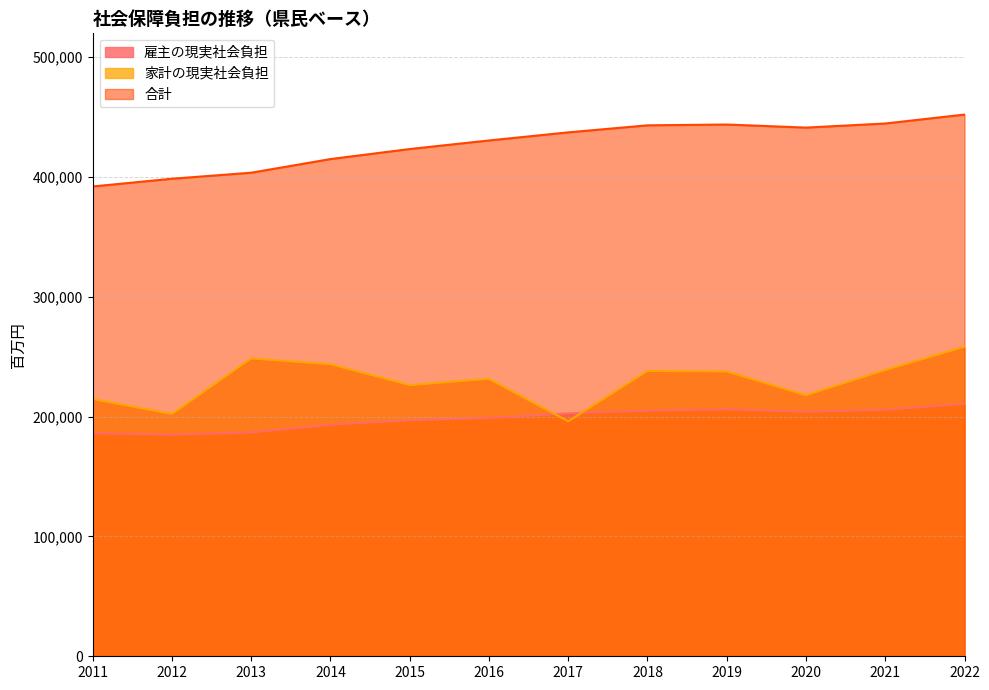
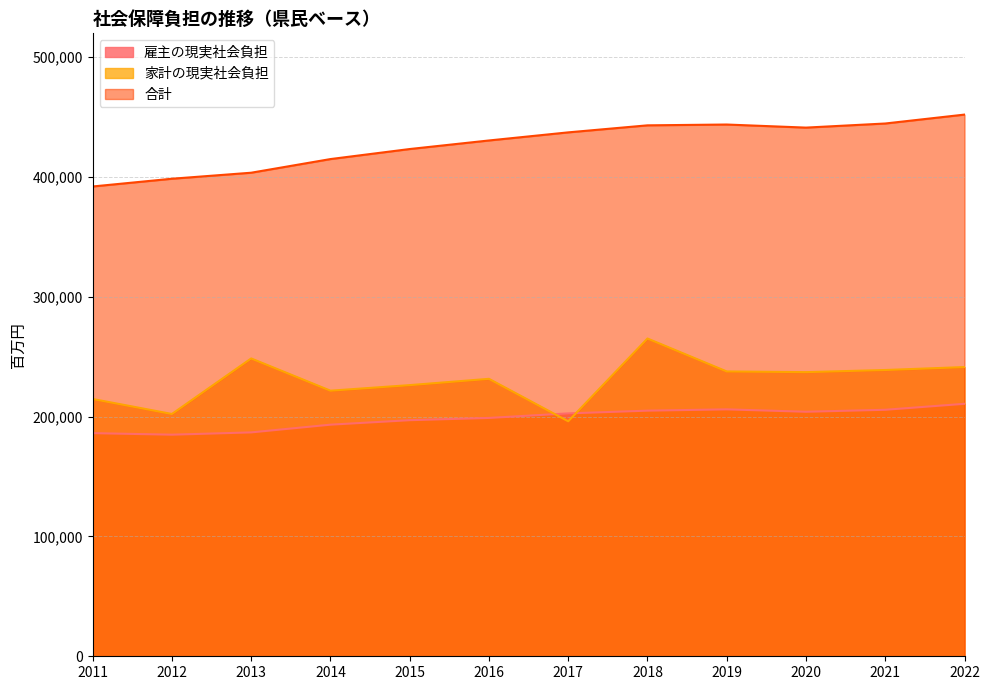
  {
    "家計の現実社会負担": {
      "2011": "215,000",
      "2012": "202,000",
      "2013": "249,000",
-     "2014": "244,000",
+     "2014": "222,000",
      "2015": "226,000",
      "2016": "232,000",
      "2017": "196,000",
-     "2018": "238,000",
+     "2018": "265,000",
      "2019": "238,000",
-     "2020": "218,000",
+     "2020": "237,000",
      "2021": "239,000",
-     "2022": "258,000"
+     "2022": "241,000"
    }
  }
